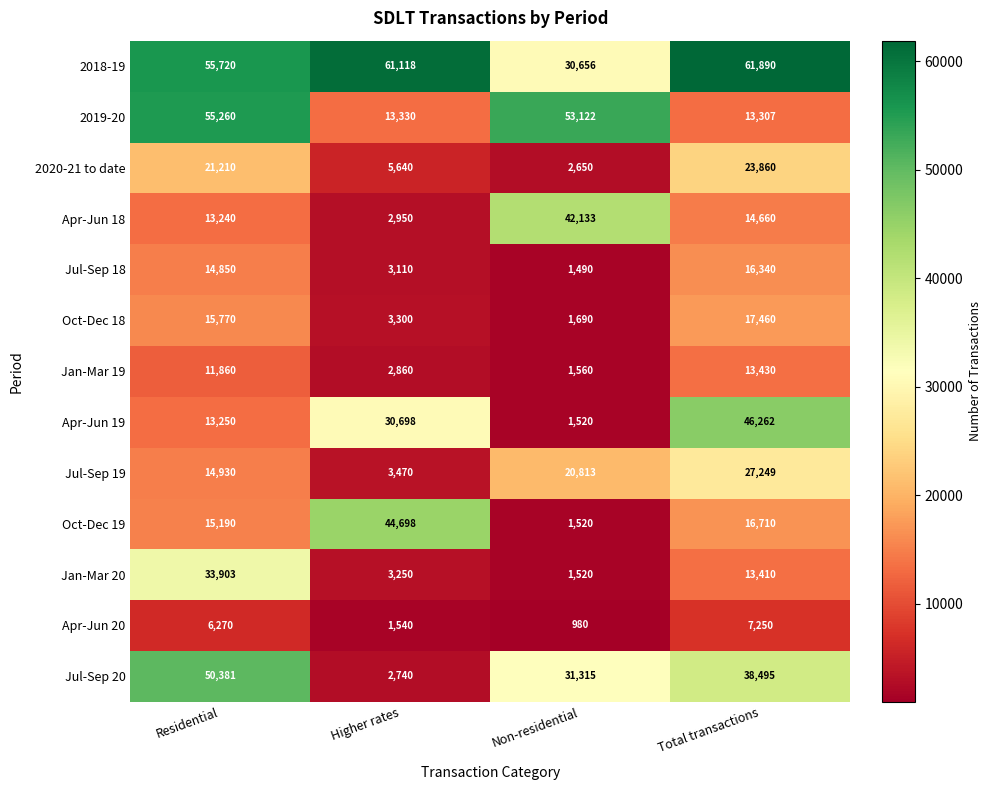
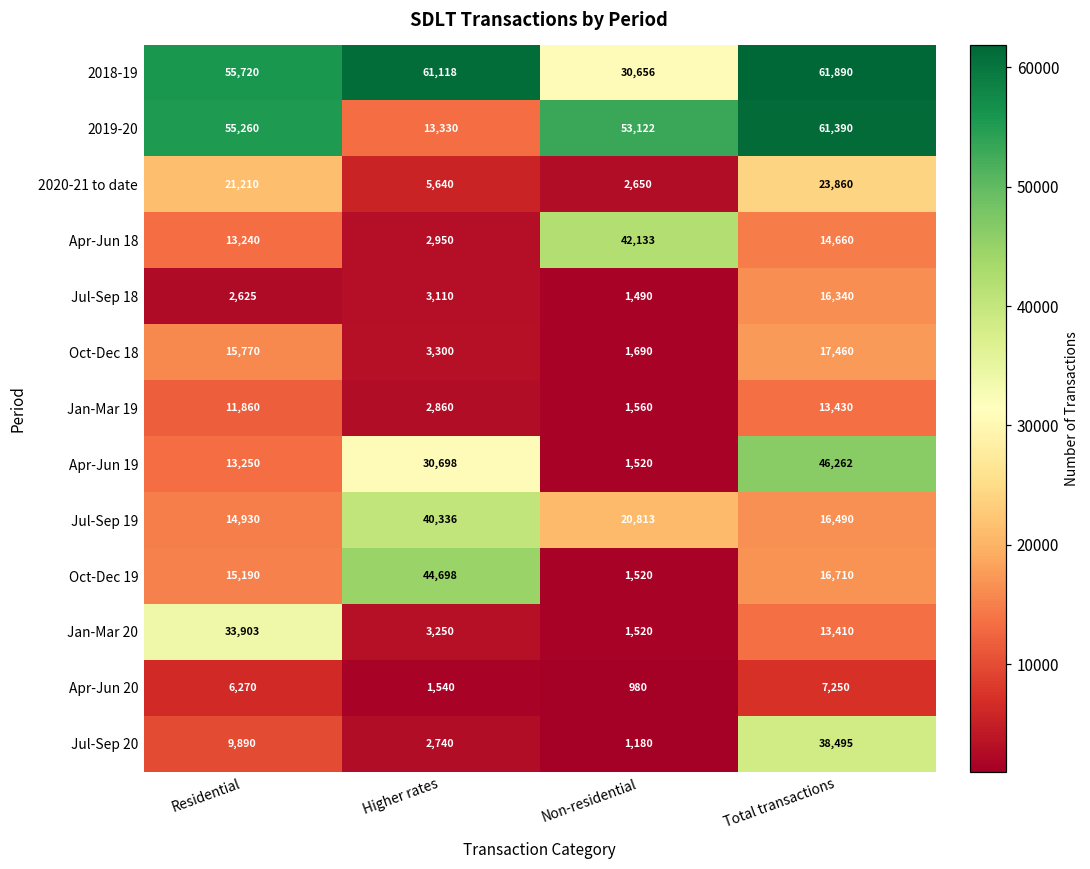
  {
    "2018-19": {
      "Residential": "55,720",
      "Higher rates": "61,118",
      "Non-residential": "30,656",
      "Total transactions": "61,890"
    },
    "2019-20": {
      "Residential": "55,260",
      "Higher rates": "13,330",
      "Non-residential": "53,122",
-     "Total transactions": "13,307"
+     "Total transactions": "61,390"
    },
    "2020-21 to date": {
      "Residential": "21,210",
      "Higher rates": "5,640",
      "Non-residential": "2,650",
      "Total transactions": "23,860"
    },
    "Apr-Jun 18": {
      "Residential": "13,240",
      "Higher rates": "2,950",
      "Non-residential": "42,133",
      "Total transactions": "14,660"
    },
    "Jul-Sep 18": {
-     "Residential": "14,850",
+     "Residential": "2,625",
      "Higher rates": "3,110",
      "Non-residential": "1,490",
      "Total transactions": "16,340"
    },
    "Oct-Dec 18": {
      "Residential": "15,770",
      "Higher rates": "3,300",
      "Non-residential": "1,690",
      "Total transactions": "17,460"
    },
    "Jan-Mar 19": {
      "Residential": "11,860",
      "Higher rates": "2,860",
      "Non-residential": "1,560",
      "Total transactions": "13,430"
    },
    "Apr-Jun 19": {
      "Residential": "13,250",
      "Higher rates": "30,698",
      "Non-residential": "1,520",
      "Total transactions": "46,262"
    },
    "Jul-Sep 19": {
      "Residential": "14,930",
-     "Higher rates": "3,470",
+     "Higher rates": "40,336",
      "Non-residential": "20,813",
-     "Total transactions": "27,249"
+     "Total transactions": "16,490"
    },
    "Oct-Dec 19": {
      "Residential": "15,190",
      "Higher rates": "44,698",
      "Non-residential": "1,520",
      "Total transactions": "16,710"
    },
    "Jan-Mar 20": {
      "Residential": "33,903",
      "Higher rates": "3,250",
      "Non-residential": "1,520",
      "Total transactions": "13,410"
    },
    "Apr-Jun 20": {
      "Residential": "6,270",
      "Higher rates": "1,540",
      "Non-residential": "980",
      "Total transactions": "7,250"
    },
    "Jul-Sep 20": {
-     "Residential": "50,381",
+     "Residential": "9,890",
      "Higher rates": "2,740",
-     "Non-residential": "31,315",
+     "Non-residential": "1,180",
      "Total transactions": "38,495"
    }
  }
